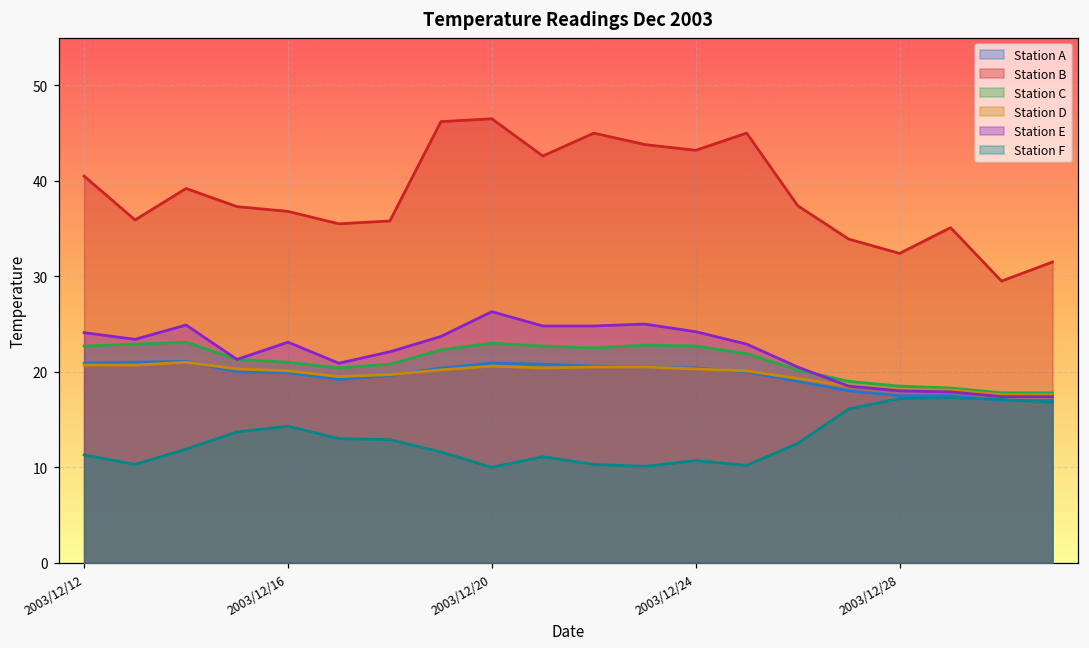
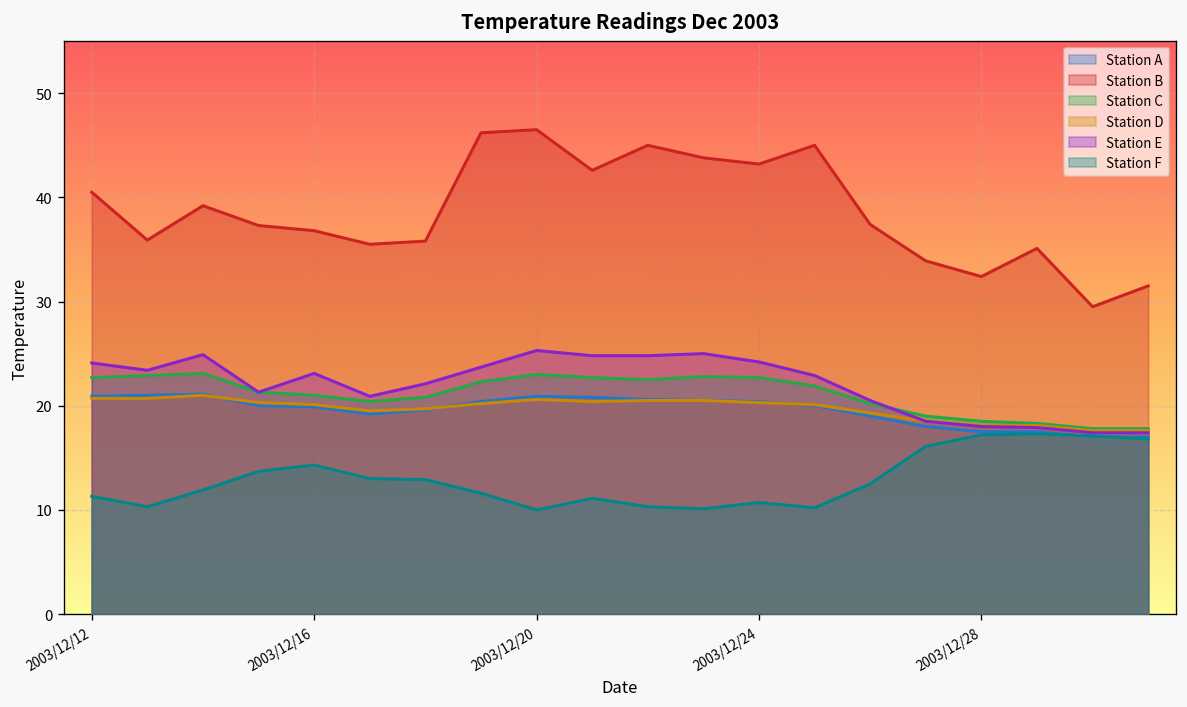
  {
    "Station E": {
      "2003/12/12": 24,
      "2003/12/16": 23,
-     "2003/12/20": 26,
+     "2003/12/20": 25,
      "2003/12/24": 24
    }
  }
